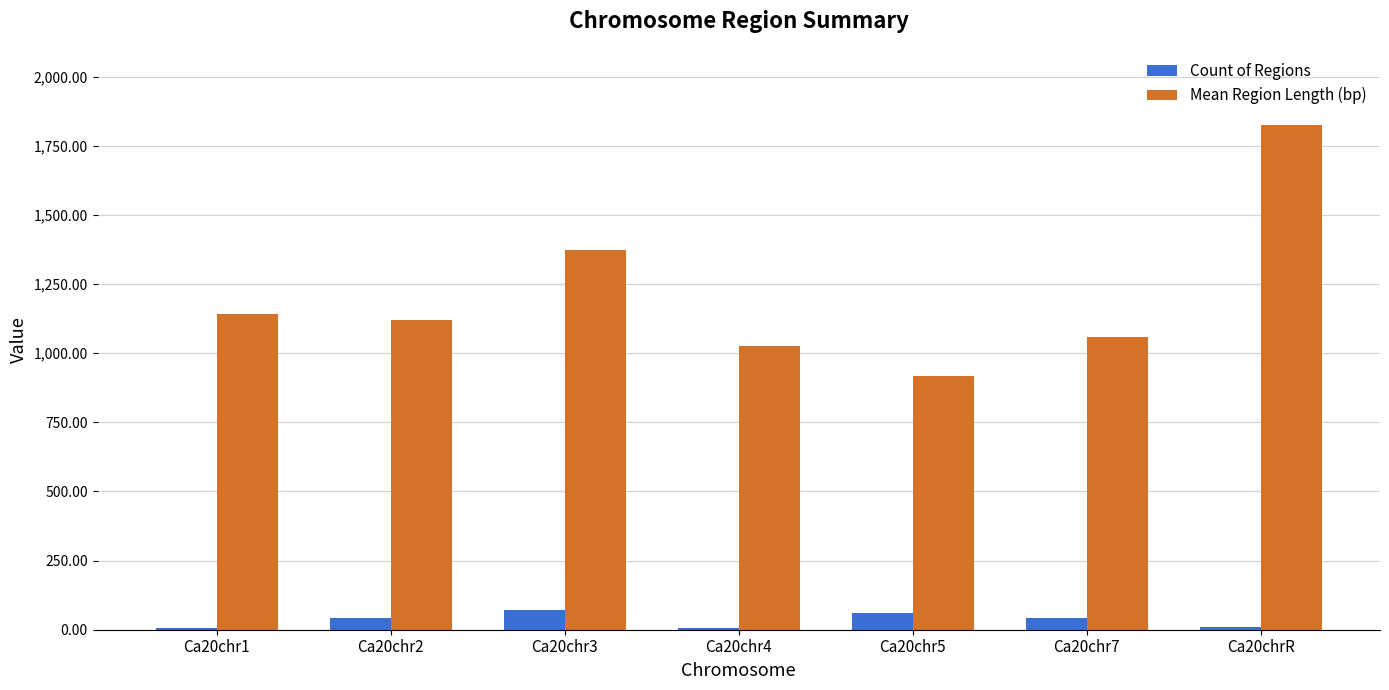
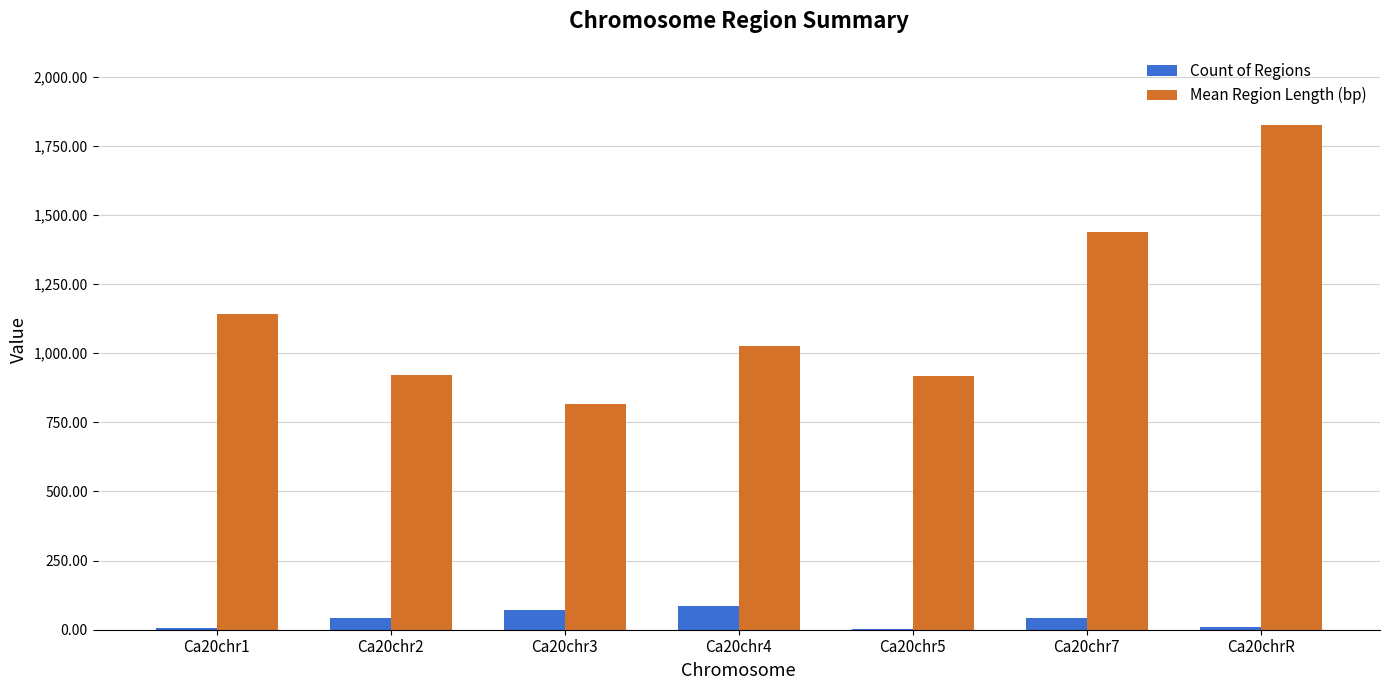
  {
    "Count of Regions": {
      "Ca20chr2": "40",
      "Ca20chr3": "70",
-     "Ca20chr4": "10",
-     "Ca20chr5": "60",
+     "Ca20chr4": "80",
+     "Ca20chr5": "0",
      "Ca20chr7": "40"
    },
    "Mean Region Length (bp)": {
      "Ca20chr1": "1,140",
-     "Ca20chr2": "1,120",
-     "Ca20chr3": "1,370",
+     "Ca20chr2": "920",
+     "Ca20chr3": "820",
      "Ca20chr4": "1,030",
      "Ca20chr5": "920",
-     "Ca20chr7": "1,060",
+     "Ca20chr7": "1,440",
      "Ca20chrR": "1,830"
    }
  }
